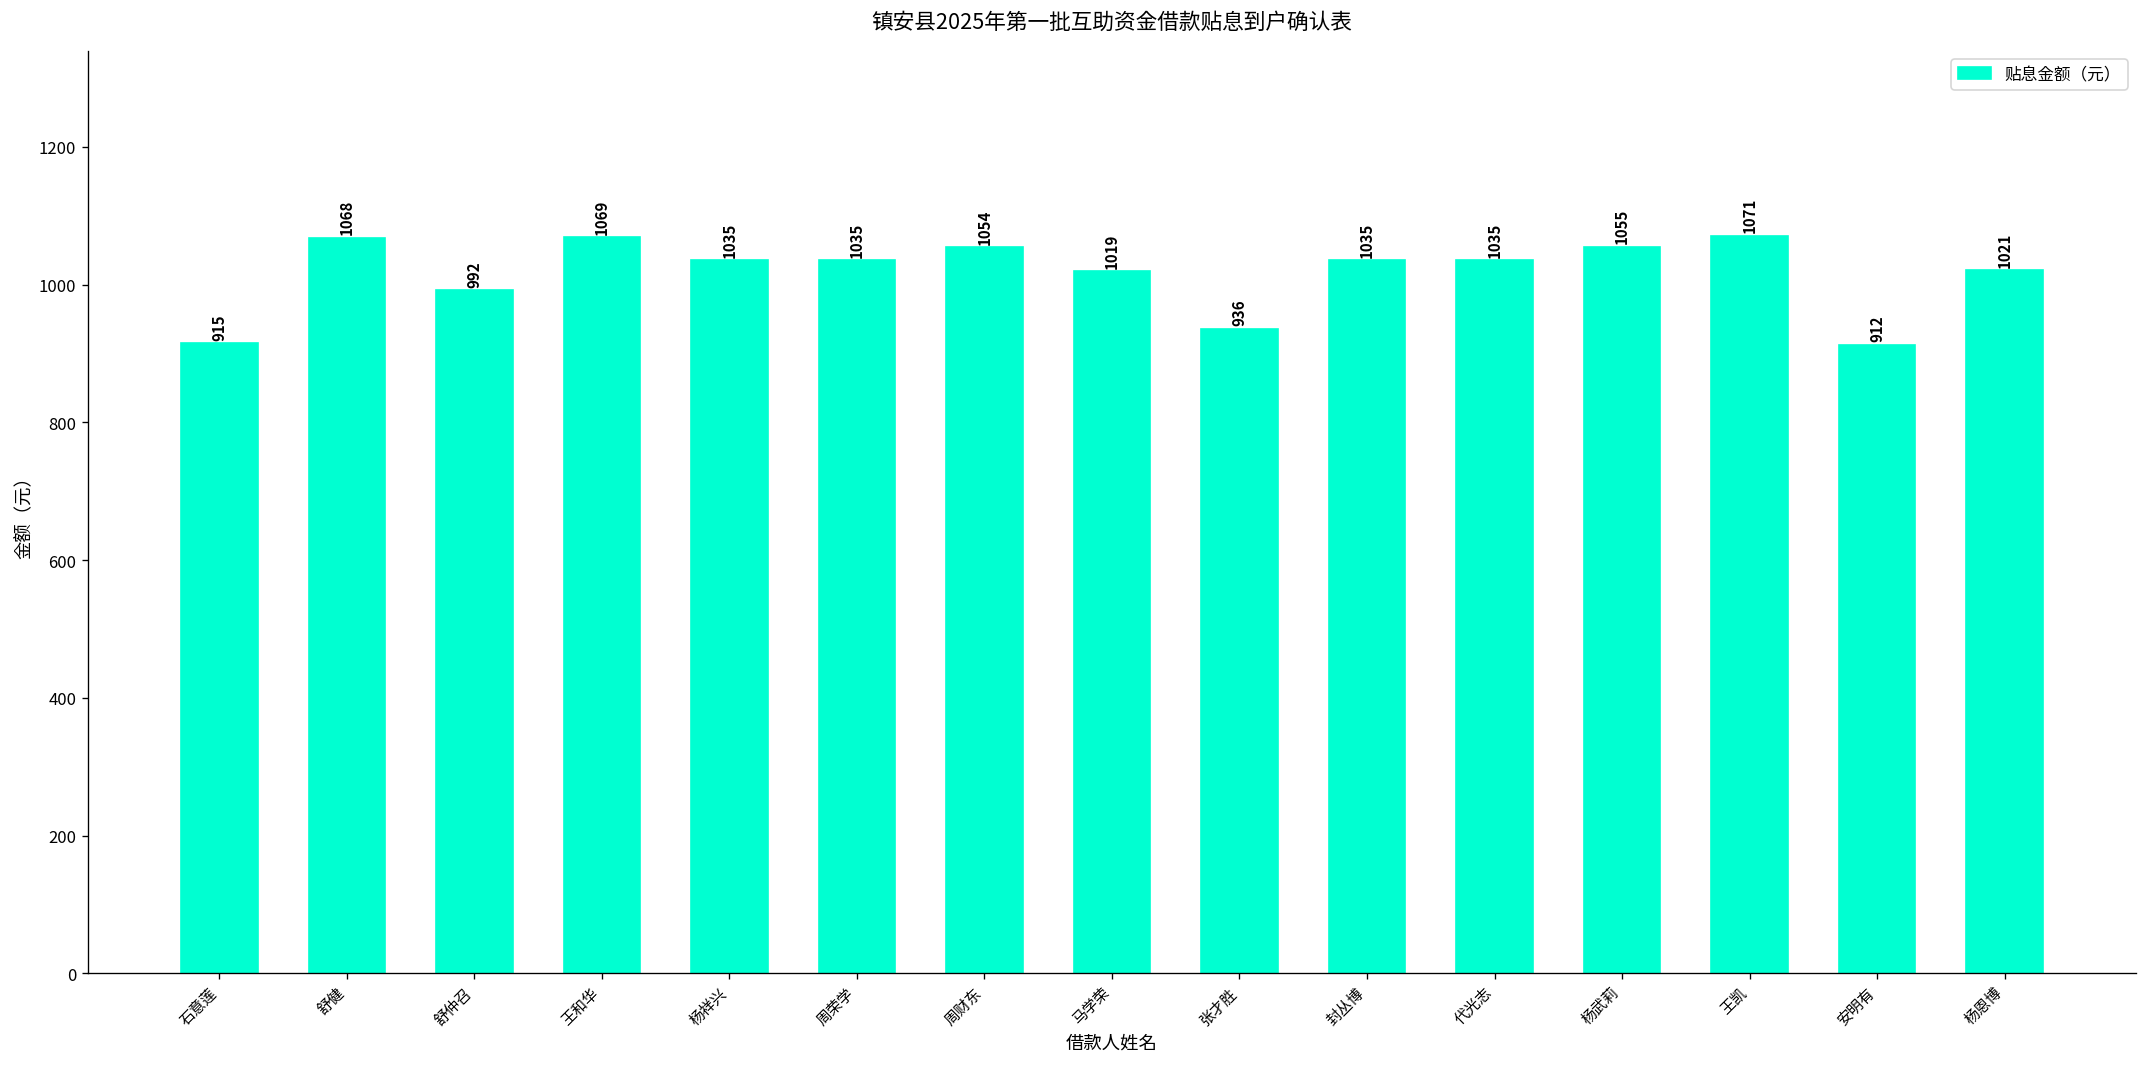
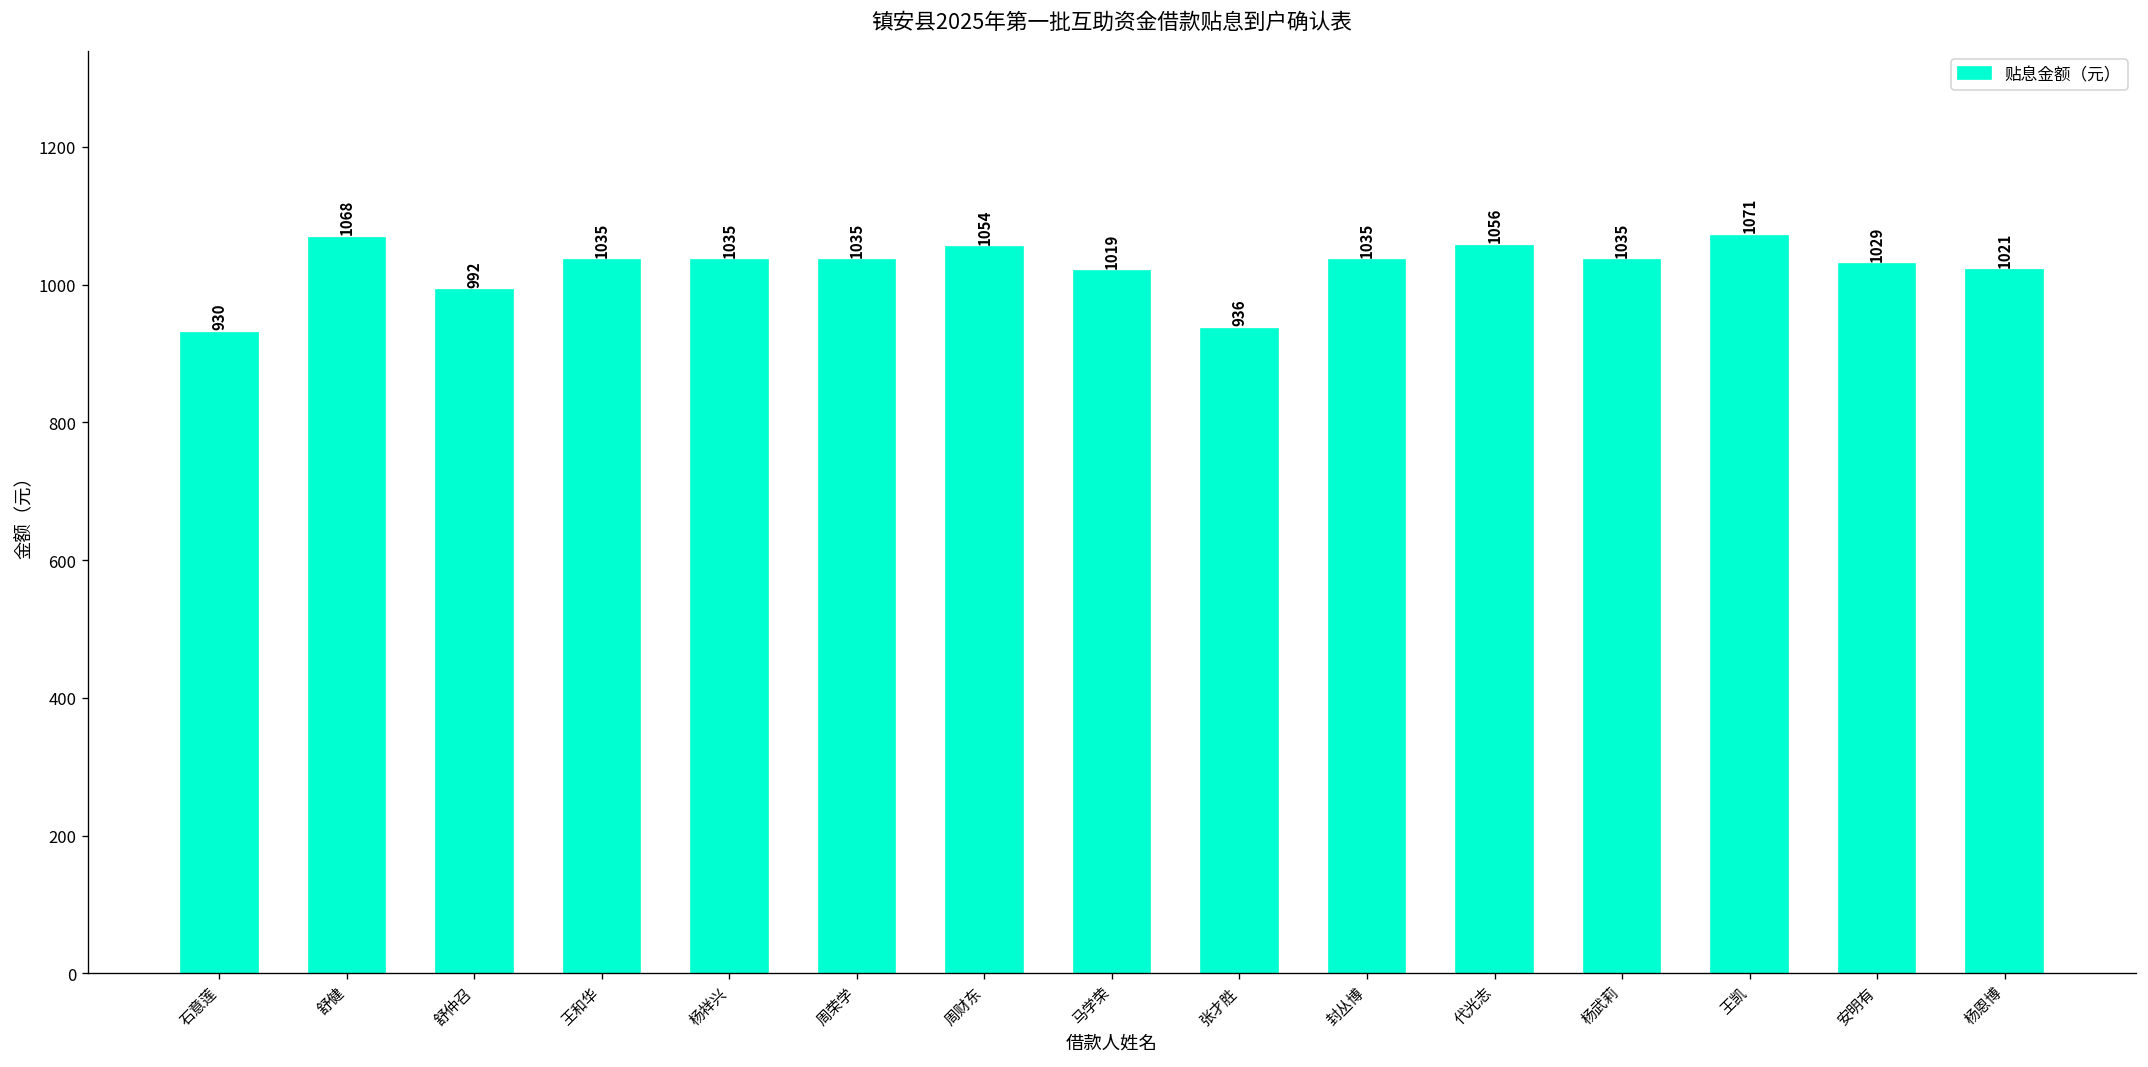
  {
-   "石意莲": 915,
+   "石意莲": 930,
    "舒健": 1068,
    "舒仲召": 992,
-   "王和华": 1069,
+   "王和华": 1035,
    "杨祥兴": 1035,
    "周荣学": 1035,
    "周财东": 1054,
    "马学荣": 1019,
    "张才胜": 936,
    "封丛博": 1035,
-   "代光志": 1035,
-   "杨武莉": 1055,
+   "代光志": 1056,
+   "杨武莉": 1035,
    "王凯": 1071,
-   "安明有": 912,
+   "安明有": 1029,
    "杨恩博": 1021
  }
